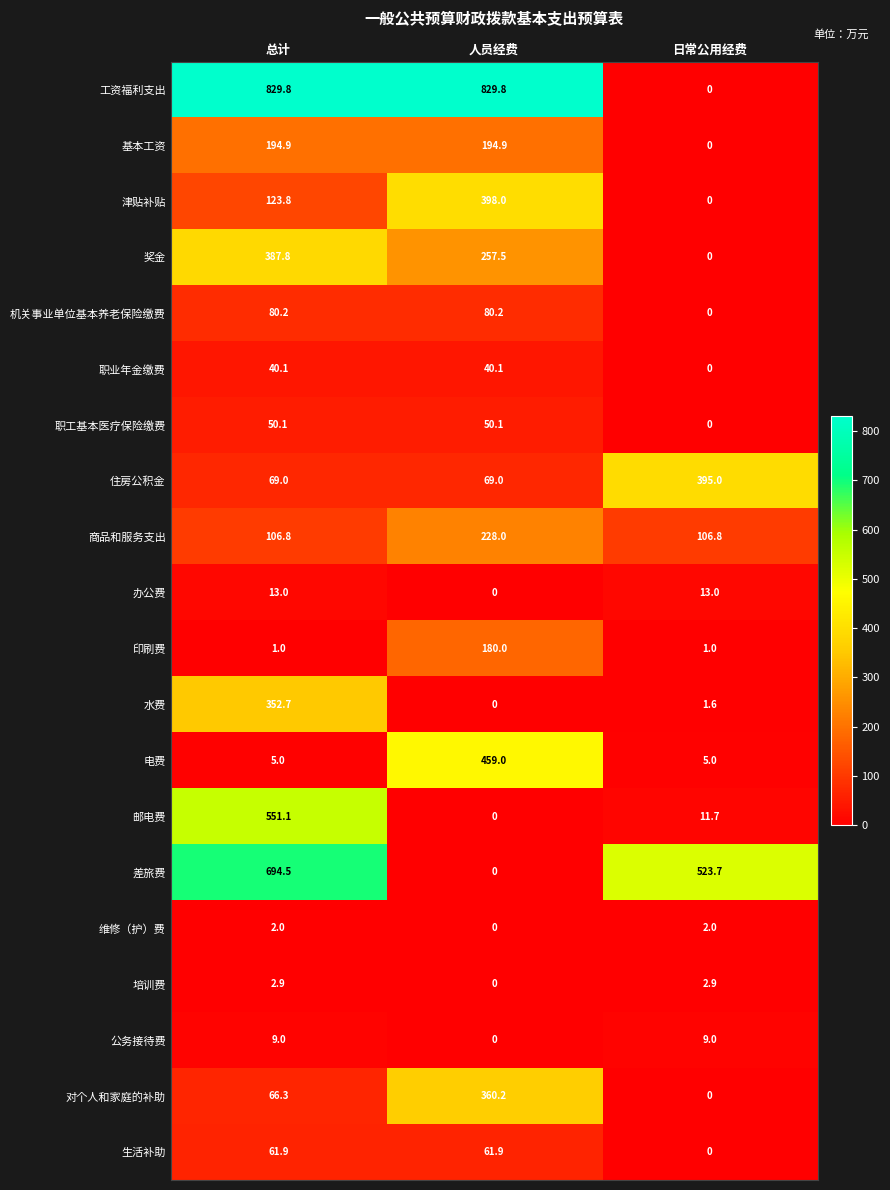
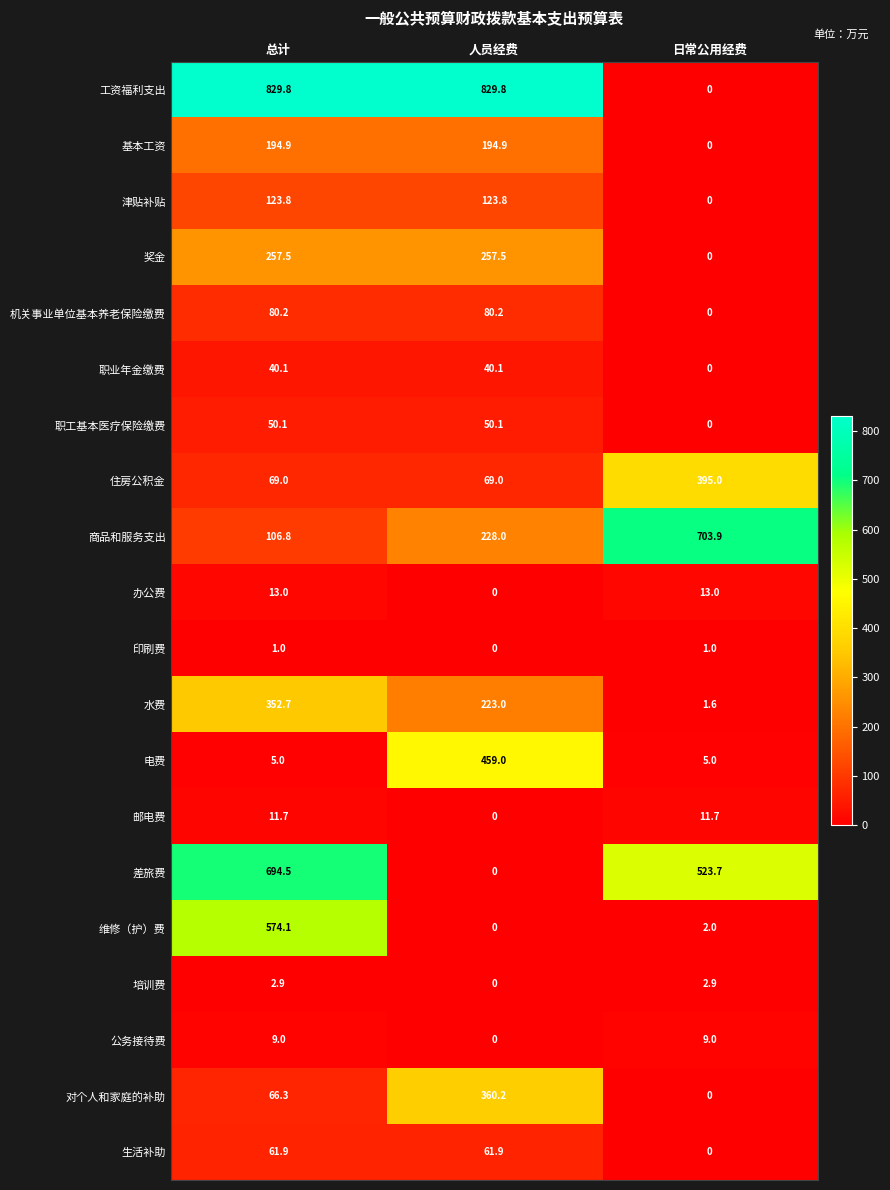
  {
    "工资福利支出": {
      "总计": 829.8,
      "人员经费": 829.8,
      "日常公用经费": 0
    },
    "基本工资": {
      "总计": 194.9,
      "人员经费": 194.9,
      "日常公用经费": 0
    },
    "津贴补贴": {
      "总计": 123.8,
-     "人员经费": 398.0,
+     "人员经费": 123.8,
      "日常公用经费": 0
    },
    "奖金": {
-     "总计": 387.8,
+     "总计": 257.5,
      "人员经费": 257.5,
      "日常公用经费": 0
    },
    "机关事业单位基本养老保险缴费": {
      "总计": 80.2,
      "人员经费": 80.2,
      "日常公用经费": 0
    },
    "职业年金缴费": {
      "总计": 40.1,
      "人员经费": 40.1,
      "日常公用经费": 0
    },
    "职工基本医疗保险缴费": {
      "总计": 50.1,
      "人员经费": 50.1,
      "日常公用经费": 0
    },
    "住房公积金": {
      "总计": 69.0,
      "人员经费": 69.0,
      "日常公用经费": 395.0
    },
    "商品和服务支出": {
      "总计": 106.8,
      "人员经费": 228.0,
-     "日常公用经费": 106.8
+     "日常公用经费": 703.9
    },
    "办公费": {
      "总计": 13.0,
      "人员经费": 0,
      "日常公用经费": 13.0
    },
    "印刷费": {
      "总计": 1.0,
-     "人员经费": 180.0,
+     "人员经费": 0,
      "日常公用经费": 1.0
    },
    "水费": {
      "总计": 352.7,
-     "人员经费": 0,
+     "人员经费": 223.0,
      "日常公用经费": 1.6
    },
    "电费": {
      "总计": 5.0,
      "人员经费": 459.0,
      "日常公用经费": 5.0
    },
    "邮电费": {
-     "总计": 551.1,
+     "总计": 11.7,
      "人员经费": 0,
      "日常公用经费": 11.7
    },
    "差旅费": {
      "总计": 694.5,
      "人员经费": 0,
      "日常公用经费": 523.7
    },
    "维修（护）费": {
-     "总计": 2.0,
+     "总计": 574.1,
      "人员经费": 0,
      "日常公用经费": 2.0
    },
    "培训费": {
      "总计": 2.9,
      "人员经费": 0,
      "日常公用经费": 2.9
    },
    "公务接待费": {
      "总计": 9.0,
      "人员经费": 0,
      "日常公用经费": 9.0
    },
    "对个人和家庭的补助": {
      "总计": 66.3,
      "人员经费": 360.2,
      "日常公用经费": 0
    },
    "生活补助": {
      "总计": 61.9,
      "人员经费": 61.9,
      "日常公用经费": 0
    }
  }
